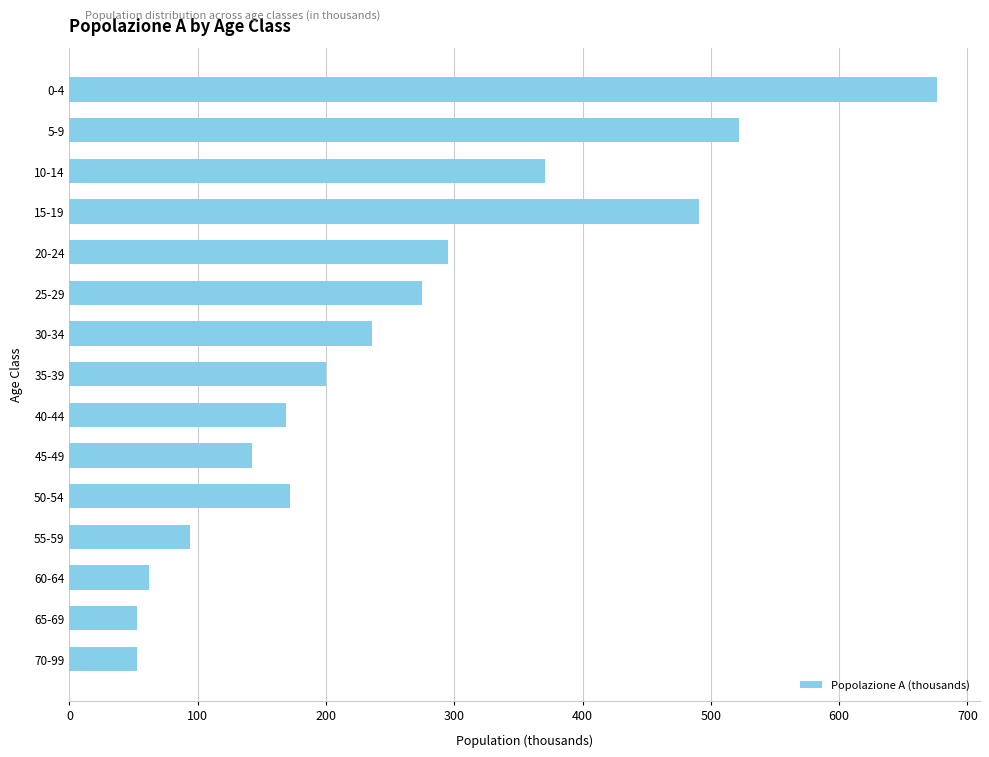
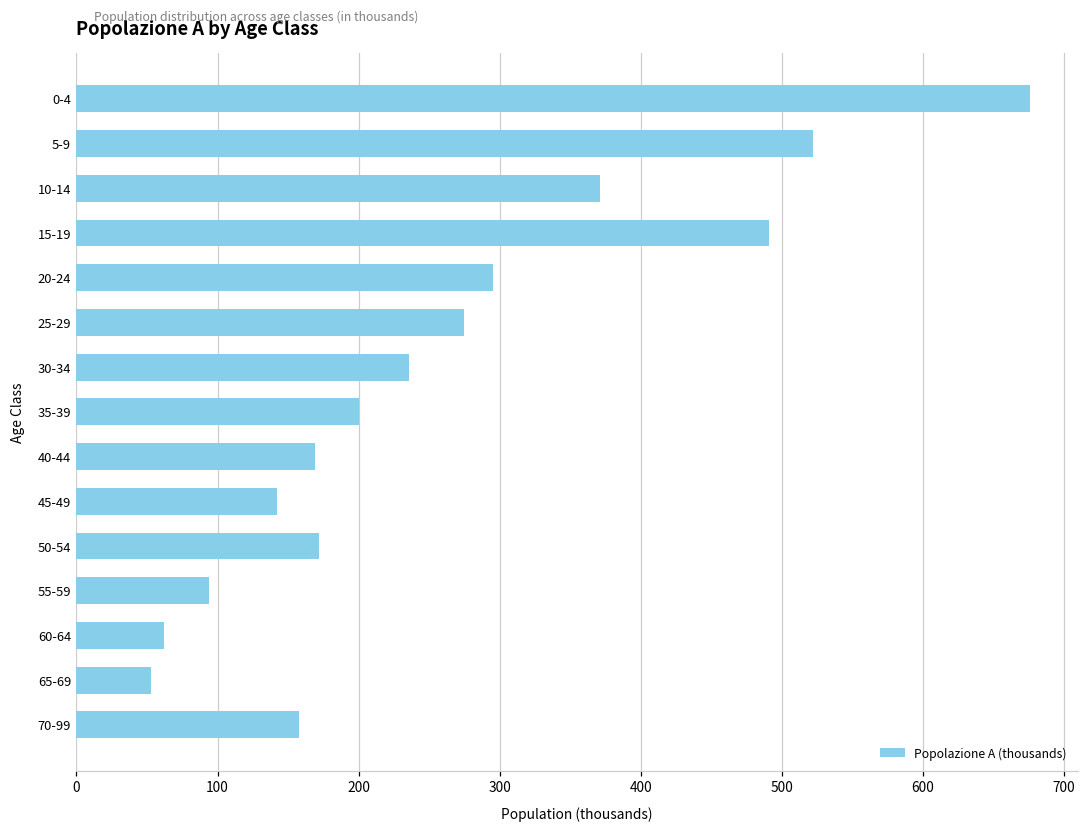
  {
    "0-4": 676,
    "5-9": 522,
    "10-14": 371,
    "15-19": 491,
    "20-24": 295,
    "25-29": 275,
    "30-34": 236,
    "35-39": 200,
    "40-44": 169,
    "45-49": 142,
    "50-54": 172,
    "55-59": 94,
    "60-64": 62,
    "65-69": 53,
-   "70-99": 53
+   "70-99": 158
  }
